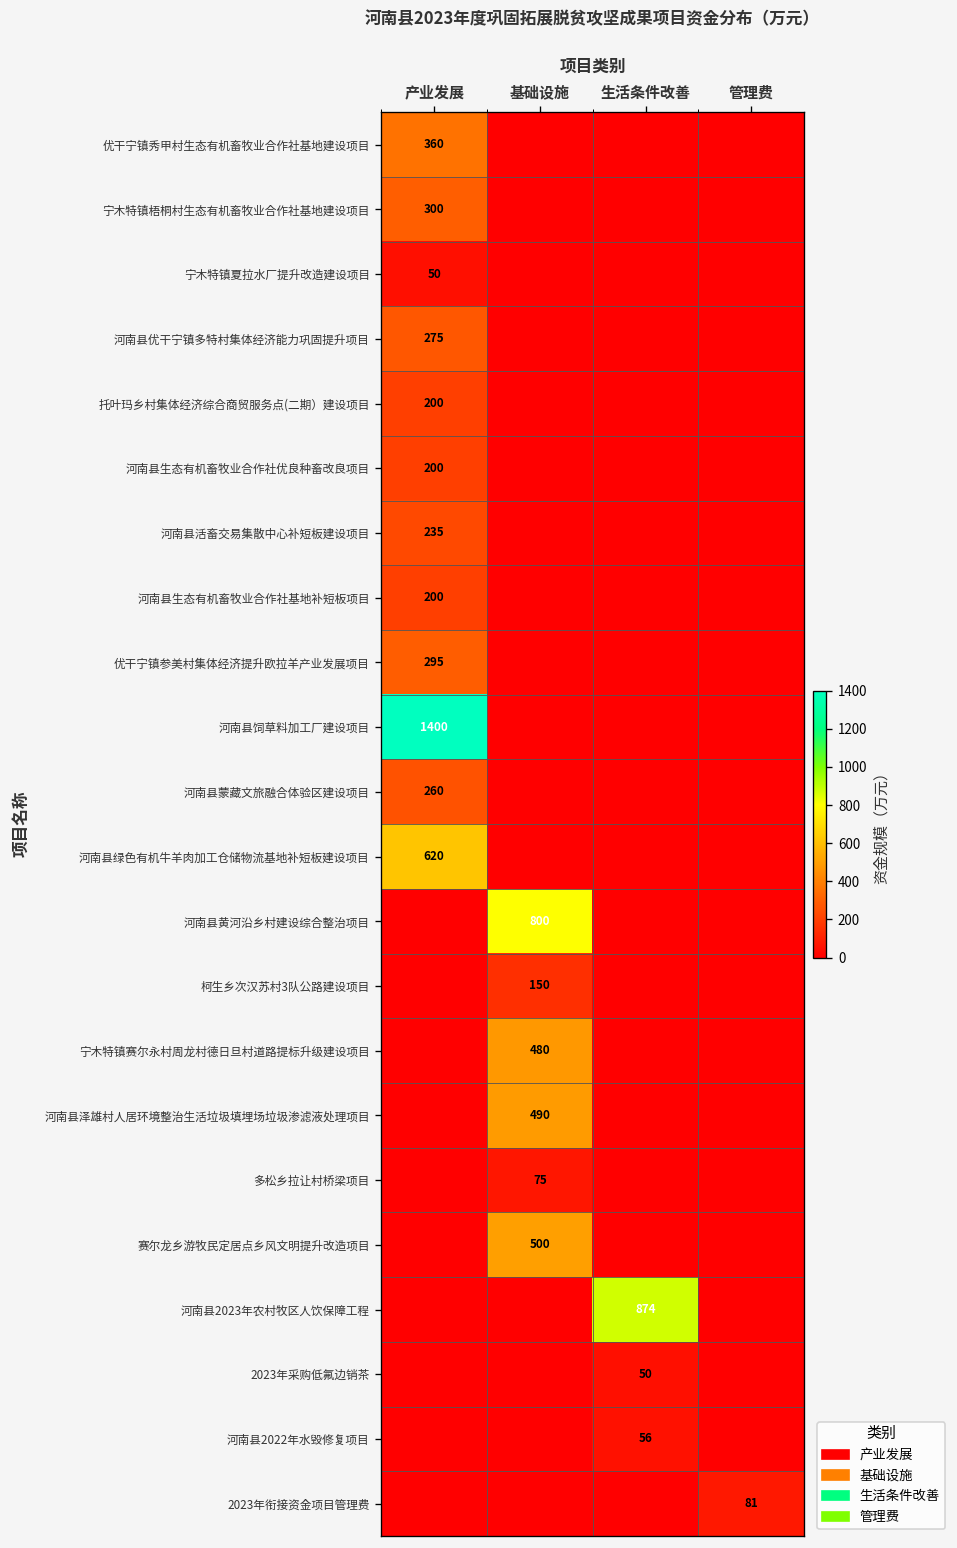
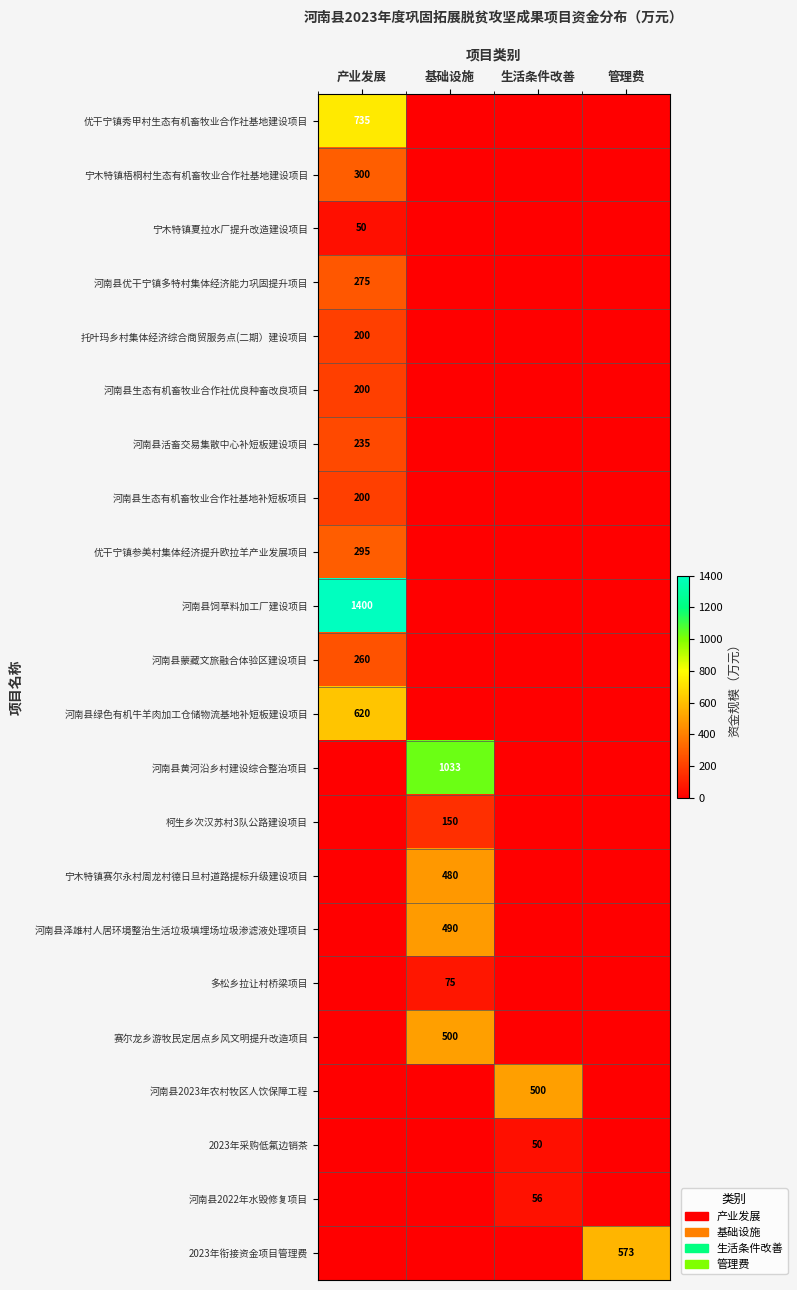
  {
    "优干宁镇秀甲村生态有机畜牧业合作社基地建设项目": {
-     "产业发展": 360
+     "产业发展": 735
    },
    "宁木特镇梧桐村生态有机畜牧业合作社基地建设项目": {
      "产业发展": 300
    },
    "宁木特镇夏拉水厂提升改造建设项目": {
      "产业发展": 50
    },
    "河南县优干宁镇多特村集体经济能力巩固提升项目": {
      "产业发展": 275
    },
    "托叶玛乡村集体经济综合商贸服务点(二期）建设项目": {
      "产业发展": 200
    },
    "河南县生态有机畜牧业合作社优良种畜改良项目": {
      "产业发展": 200
    },
    "河南县活畜交易集散中心补短板建设项目": {
      "产业发展": 235
    },
    "河南县生态有机畜牧业合作社基地补短板项目": {
      "产业发展": 200
    },
    "优干宁镇参美村集体经济提升欧拉羊产业发展项目": {
      "产业发展": 295
    },
    "河南县饲草料加工厂建设项目": {
      "产业发展": 1400
    },
    "河南县蒙藏文旅融合体验区建设项目": {
      "产业发展": 260
    },
    "河南县绿色有机牛羊肉加工仓储物流基地补短板建设项目": {
      "产业发展": 620
    },
    "河南县黄河沿乡村建设综合整治项目": {
-     "基础设施": 800
+     "基础设施": 1033
    },
    "柯生乡次汉苏村3队公路建设项目": {
      "基础设施": 150
    },
    "宁木特镇赛尔永村周龙村德日旦村道路提标升级建设项目": {
      "基础设施": 480
    },
    "河南县泽雄村人居环境整治生活垃圾填埋场垃圾渗滤液处理项目": {
      "基础设施": 490
    },
    "多松乡拉让村桥梁项目": {
      "基础设施": 75
    },
    "赛尔龙乡游牧民定居点乡风文明提升改造项目": {
      "基础设施": 500
    },
    "河南县2023年农村牧区人饮保障工程": {
-     "生活条件改善": 874
+     "生活条件改善": 500
    },
    "2023年采购低氟边销茶": {
      "生活条件改善": 50
    },
    "河南县2022年水毁修复项目": {
      "生活条件改善": 56
    },
    "2023年衔接资金项目管理费": {
-     "管理费": 81
+     "管理费": 573
    }
  }
